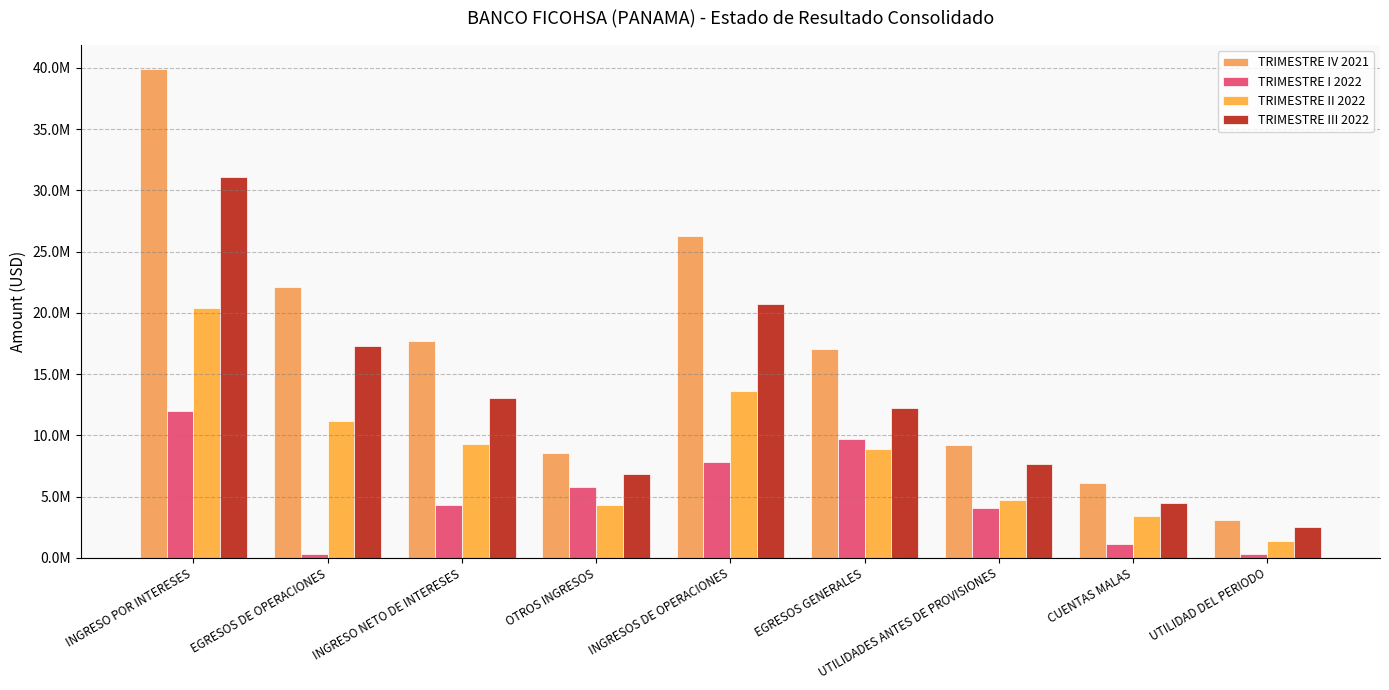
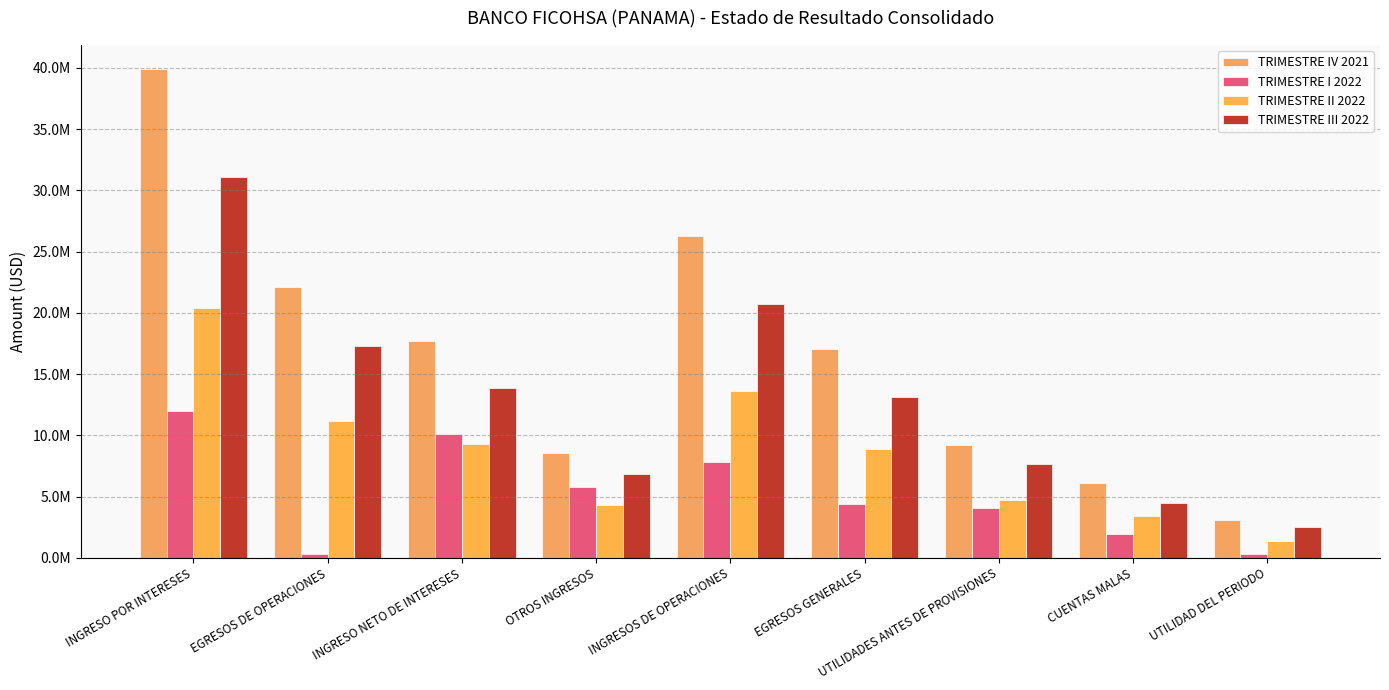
  {
    "TRIMESTRE I 2022": {
      "INGRESO POR INTERESES": 12000000,
      "EGRESOS DE OPERACIONES": 300000,
-     "INGRESO NETO DE INTERESES": 4300000,
+     "INGRESO NETO DE INTERESES": 10100000,
      "OTROS INGRESOS": 5800000,
      "INGRESOS DE OPERACIONES": 7800000,
-     "EGRESOS GENERALES": 9700000,
+     "EGRESOS GENERALES": 4400000,
      "UTILIDADES ANTES DE PROVISIONES": 4100000,
-     "CUENTAS MALAS": 1100000,
+     "CUENTAS MALAS": 1900000,
      "UTILIDAD DEL PERIODO": 300000
    },
    "TRIMESTRE III 2022": {
      "INGRESO POR INTERESES": 31100000,
      "EGRESOS DE OPERACIONES": 17300000,
-     "INGRESO NETO DE INTERESES": 13100000,
+     "INGRESO NETO DE INTERESES": 13900000,
      "OTROS INGRESOS": 6900000,
      "INGRESOS DE OPERACIONES": 20700000,
-     "EGRESOS GENERALES": 12200000,
+     "EGRESOS GENERALES": 13100000,
      "UTILIDADES ANTES DE PROVISIONES": 7600000,
      "CUENTAS MALAS": 4400000,
      "UTILIDAD DEL PERIODO": 2500000
    }
  }
